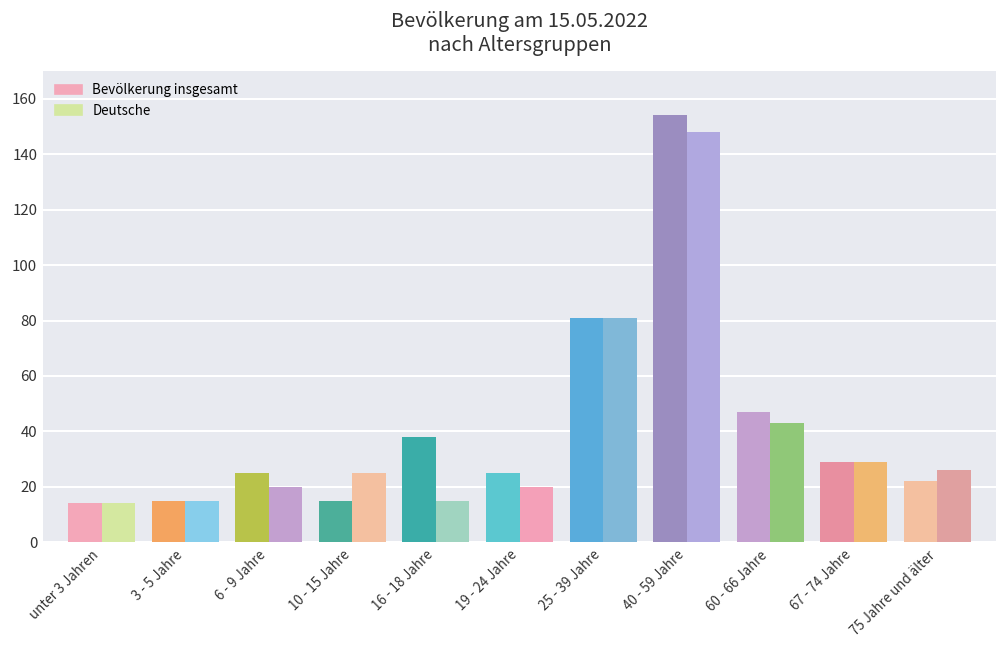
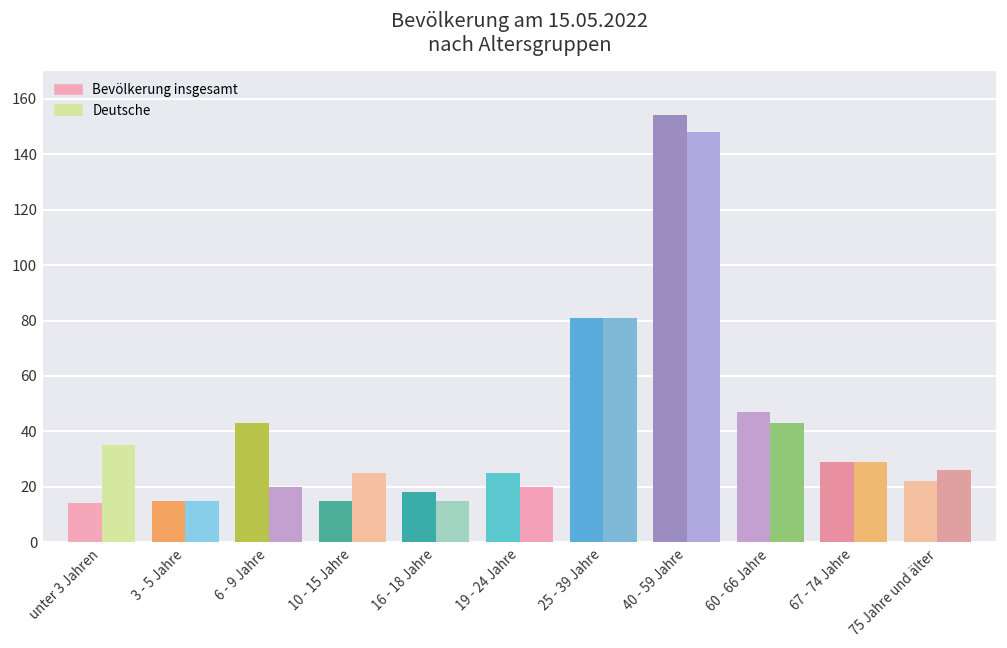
  {
    "Bevölkerung insgesamt": {
      "unter 3 Jahren": 14,
      "3 - 5 Jahre": 15,
-     "6 - 9 Jahre": 25,
+     "6 - 9 Jahre": 43,
      "10 - 15 Jahre": 15,
-     "16 - 18 Jahre": 38,
+     "16 - 18 Jahre": 18,
      "19 - 24 Jahre": 25,
      "25 - 39 Jahre": 81,
      "40 - 59 Jahre": 154,
      "60 - 66 Jahre": 47,
      "67 - 74 Jahre": 29,
      "75 Jahre und älter": 22
    },
    "Deutsche": {
-     "unter 3 Jahren": 14,
+     "unter 3 Jahren": 35,
      "3 - 5 Jahre": 15,
      "6 - 9 Jahre": 20,
      "10 - 15 Jahre": 25,
      "16 - 18 Jahre": 15,
      "19 - 24 Jahre": 20,
      "25 - 39 Jahre": 81,
      "40 - 59 Jahre": 148,
      "60 - 66 Jahre": 43,
      "67 - 74 Jahre": 29,
      "75 Jahre und älter": 26
    }
  }
